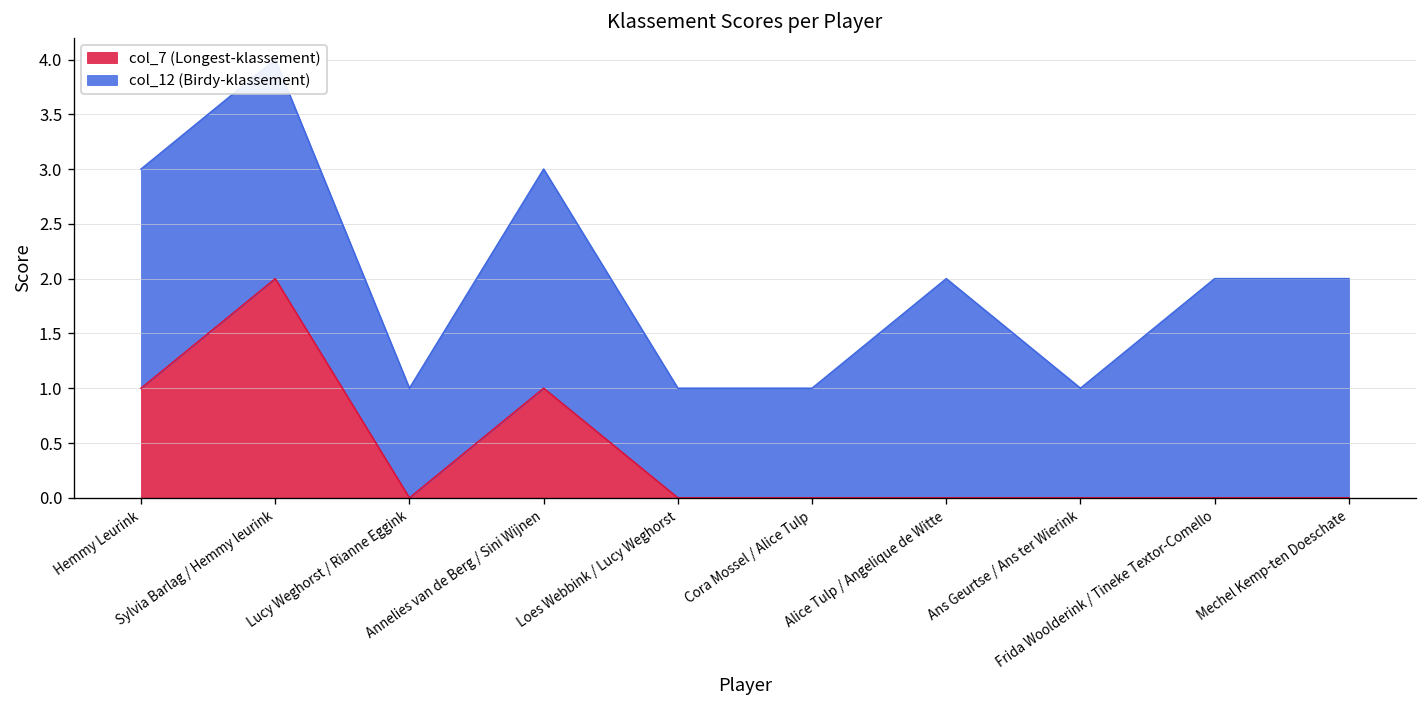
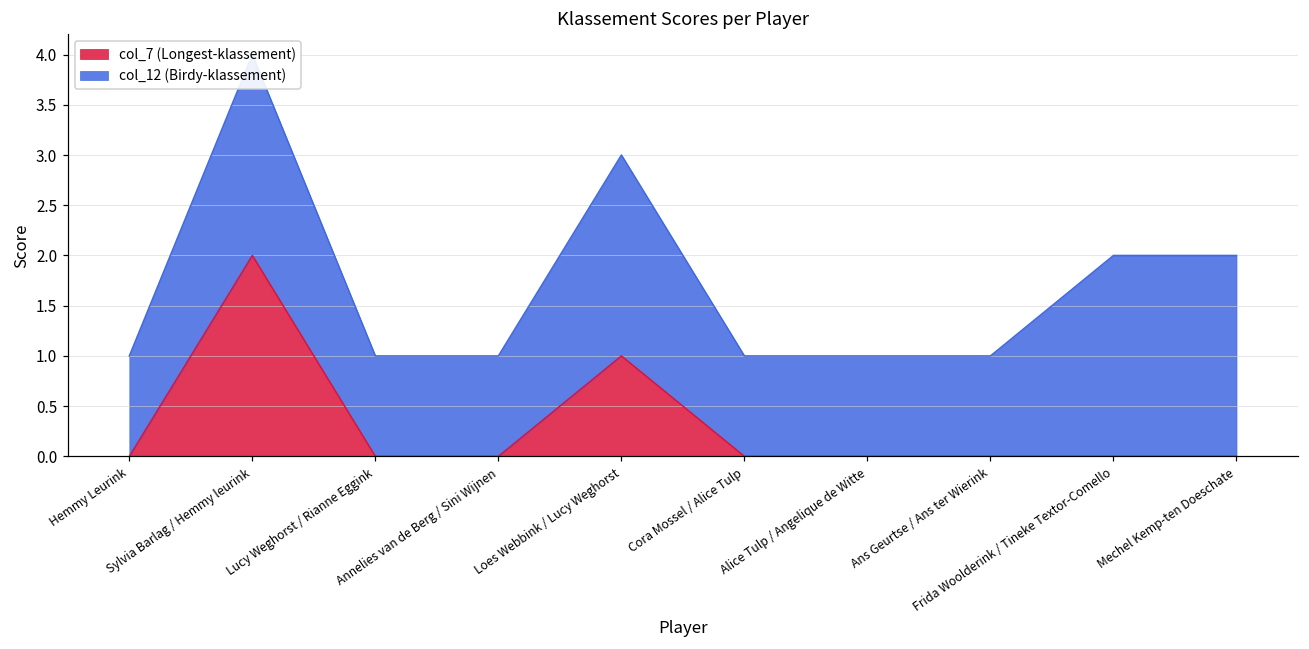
  {
    "col_7 (Longest-klassement)": {
-     "Hemmy Leurink": 1,
+     "Hemmy Leurink": 0,
      "Sylvia Barlag / Hemmy leurink": 2,
      "Lucy Weghorst / Rianne Eggink": 0,
-     "Annelies van de Berg / Sini Wijnen": 1,
-     "Loes Webbink / Lucy Weghorst": 0,
+     "Annelies van de Berg / Sini Wijnen": 0,
+     "Loes Webbink / Lucy Weghorst": 1,
      "Cora Mossel / Alice Tulp": 0,
      "Alice Tulp / Angelique de Witte": 0,
      "Ans Geurtse / Ans ter Wierink": 0,
      "Frida Woolderink / Tineke Textor-Comello": 0,
      "Mechel Kemp-ten Doeschate": 0
    },
    "col_12 (Birdy-klassement)": {
-     "Hemmy Leurink": 2,
+     "Hemmy Leurink": 1,
      "Lucy Weghorst / Rianne Eggink": 1,
-     "Annelies van de Berg / Sini Wijnen": 2,
-     "Loes Webbink / Lucy Weghorst": 1,
+     "Annelies van de Berg / Sini Wijnen": 1,
+     "Loes Webbink / Lucy Weghorst": 2,
      "Cora Mossel / Alice Tulp": 1,
-     "Alice Tulp / Angelique de Witte": 2,
+     "Alice Tulp / Angelique de Witte": 1,
      "Ans Geurtse / Ans ter Wierink": 1,
      "Frida Woolderink / Tineke Textor-Comello": 2,
      "Mechel Kemp-ten Doeschate": 2
    }
  }
